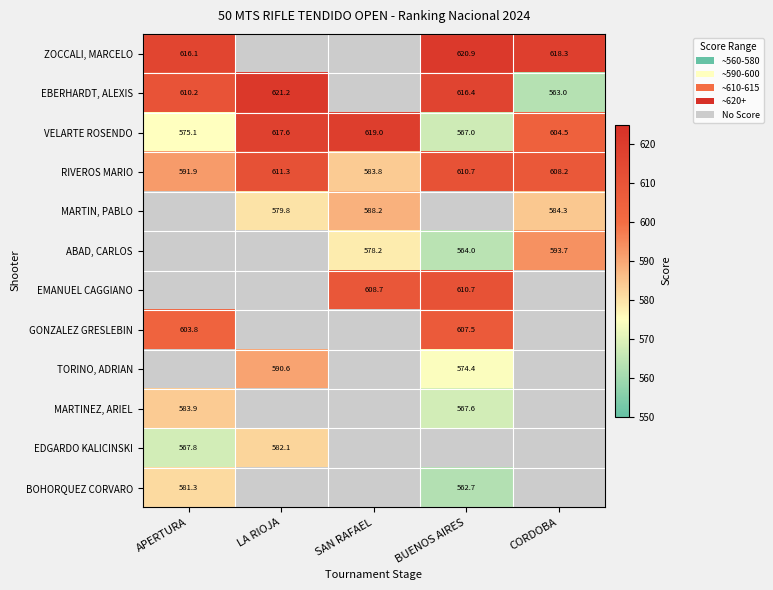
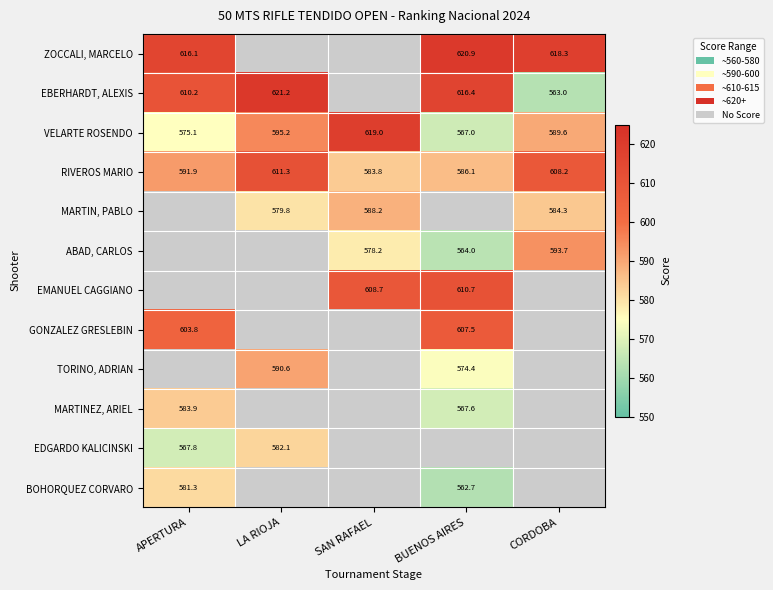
  {
    "ZOCCALI, MARCELO": {
      "APERTURA": 616.1,
      "BUENOS AIRES": 620.9,
      "CORDOBA": 618.3
    },
    "EBERHARDT, ALEXIS": {
      "APERTURA": 610.2,
      "LA RIOJA": 621.2,
      "BUENOS AIRES": 616.4,
      "CORDOBA": 563.0
    },
    "VELARTE ROSENDO": {
      "APERTURA": 575.1,
-     "LA RIOJA": 617.6,
+     "LA RIOJA": 595.2,
      "SAN RAFAEL": 619.0,
      "BUENOS AIRES": 567.0,
-     "CORDOBA": 604.5
+     "CORDOBA": 589.6
    },
    "RIVEROS MARIO": {
      "APERTURA": 591.9,
      "LA RIOJA": 611.3,
      "SAN RAFAEL": 583.8,
-     "BUENOS AIRES": 610.7,
+     "BUENOS AIRES": 586.1,
      "CORDOBA": 608.2
    },
    "MARTIN, PABLO": {
      "LA RIOJA": 579.8,
      "SAN RAFAEL": 588.2,
      "CORDOBA": 584.3
    },
    "ABAD, CARLOS": {
      "SAN RAFAEL": 578.2,
      "BUENOS AIRES": 564.0,
      "CORDOBA": 593.7
    },
    "EMANUEL CAGGIANO": {
      "SAN RAFAEL": 608.7,
      "BUENOS AIRES": 610.7
    },
    "GONZALEZ GRESLEBIN": {
      "APERTURA": 603.8,
      "BUENOS AIRES": 607.5
    },
    "TORINO, ADRIAN": {
      "LA RIOJA": 590.6,
      "BUENOS AIRES": 574.4
    },
    "MARTINEZ, ARIEL": {
      "APERTURA": 583.9,
      "BUENOS AIRES": 567.6
    },
    "EDGARDO KALICINSKI": {
      "APERTURA": 567.8,
      "LA RIOJA": 582.1
    },
    "BOHORQUEZ CORVARO": {
      "APERTURA": 581.3,
      "BUENOS AIRES": 562.7
    }
  }
